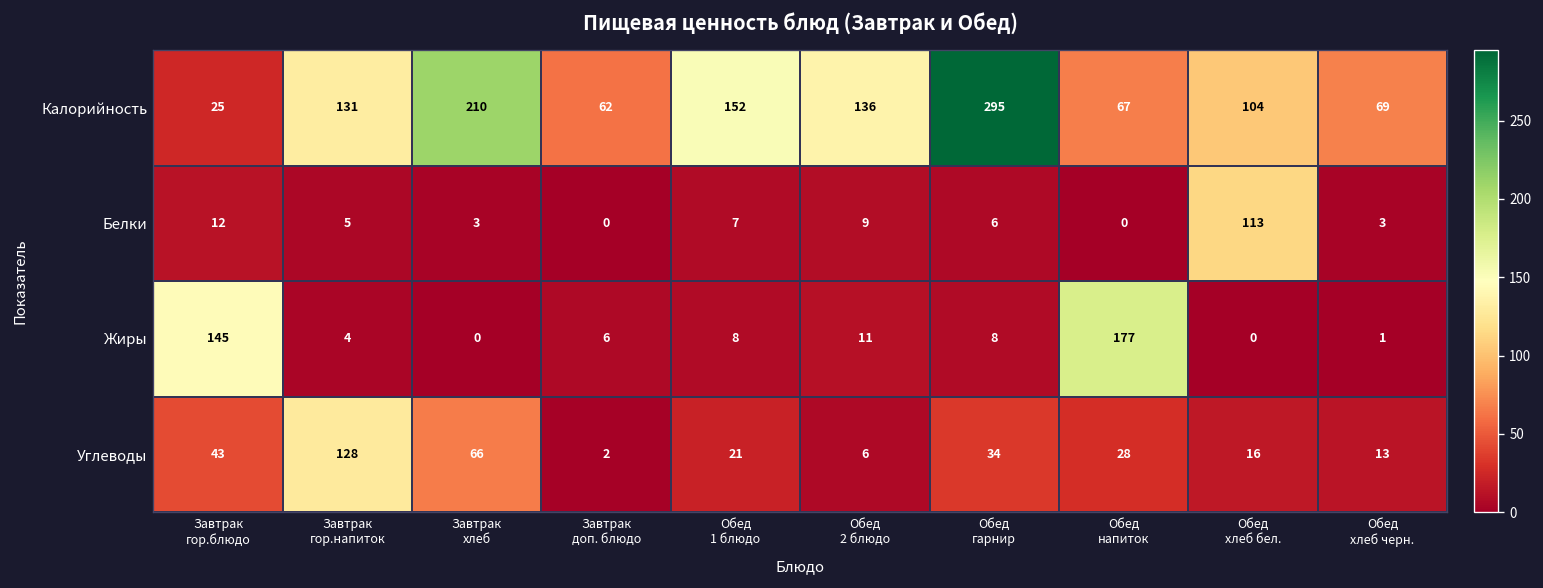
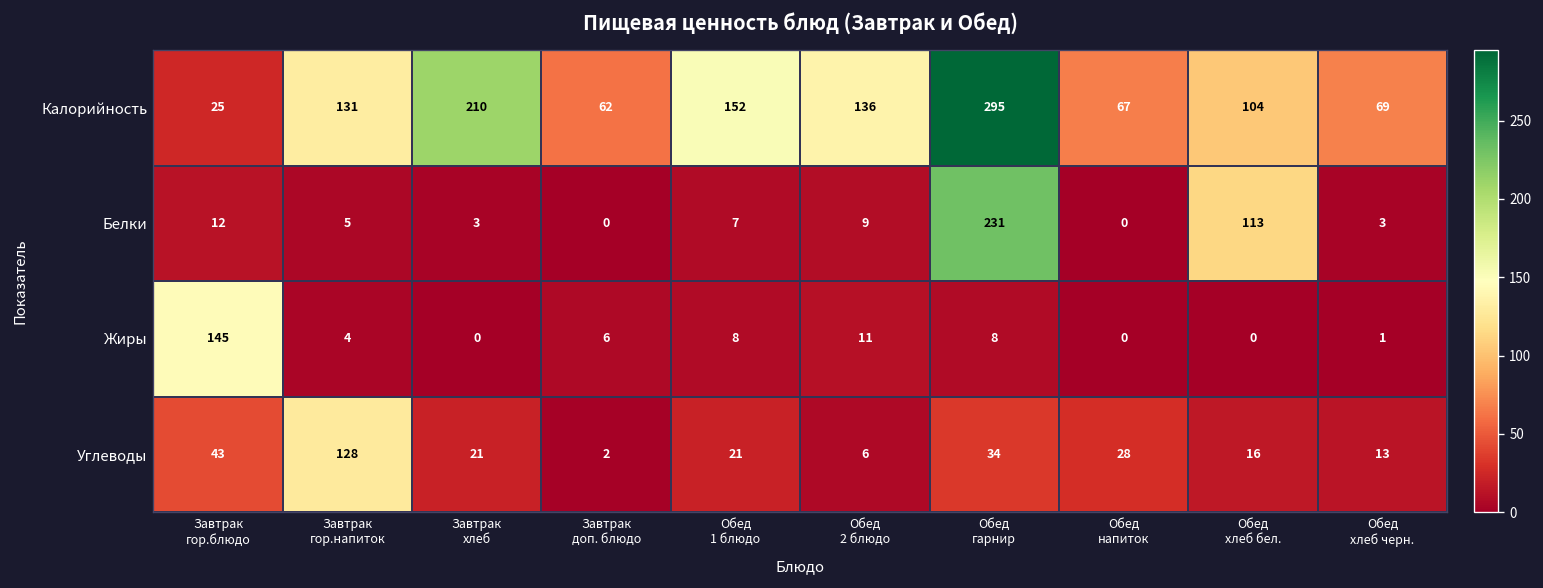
  {
    "Калорийность": {
      "Завтрак гор.блюдо": 25,
      "Завтрак гор.напиток": 131,
      "Завтрак хлеб": 210,
      "Завтрак доп. блюдо": 62,
      "Обед 1 блюдо": 152,
      "Обед 2 блюдо": 136,
      "Обед гарнир": 295,
      "Обед напиток": 67,
      "Обед хлеб бел.": 104,
      "Обед хлеб черн.": 69
    },
    "Белки": {
      "Завтрак гор.блюдо": 12,
      "Завтрак гор.напиток": 5,
      "Завтрак хлеб": 3,
      "Завтрак доп. блюдо": 0,
      "Обед 1 блюдо": 7,
      "Обед 2 блюдо": 9,
-     "Обед гарнир": 6,
+     "Обед гарнир": 231,
      "Обед напиток": 0,
      "Обед хлеб бел.": 113,
      "Обед хлеб черн.": 3
    },
    "Жиры": {
      "Завтрак гор.блюдо": 145,
      "Завтрак гор.напиток": 4,
      "Завтрак хлеб": 0,
      "Завтрак доп. блюдо": 6,
      "Обед 1 блюдо": 8,
      "Обед 2 блюдо": 11,
      "Обед гарнир": 8,
-     "Обед напиток": 177,
+     "Обед напиток": 0,
      "Обед хлеб бел.": 0,
      "Обед хлеб черн.": 1
    },
    "Углеводы": {
      "Завтрак гор.блюдо": 43,
      "Завтрак гор.напиток": 128,
-     "Завтрак хлеб": 66,
+     "Завтрак хлеб": 21,
      "Завтрак доп. блюдо": 2,
      "Обед 1 блюдо": 21,
      "Обед 2 блюдо": 6,
      "Обед гарнир": 34,
      "Обед напиток": 28,
      "Обед хлеб бел.": 16,
      "Обед хлеб черн.": 13
    }
  }
